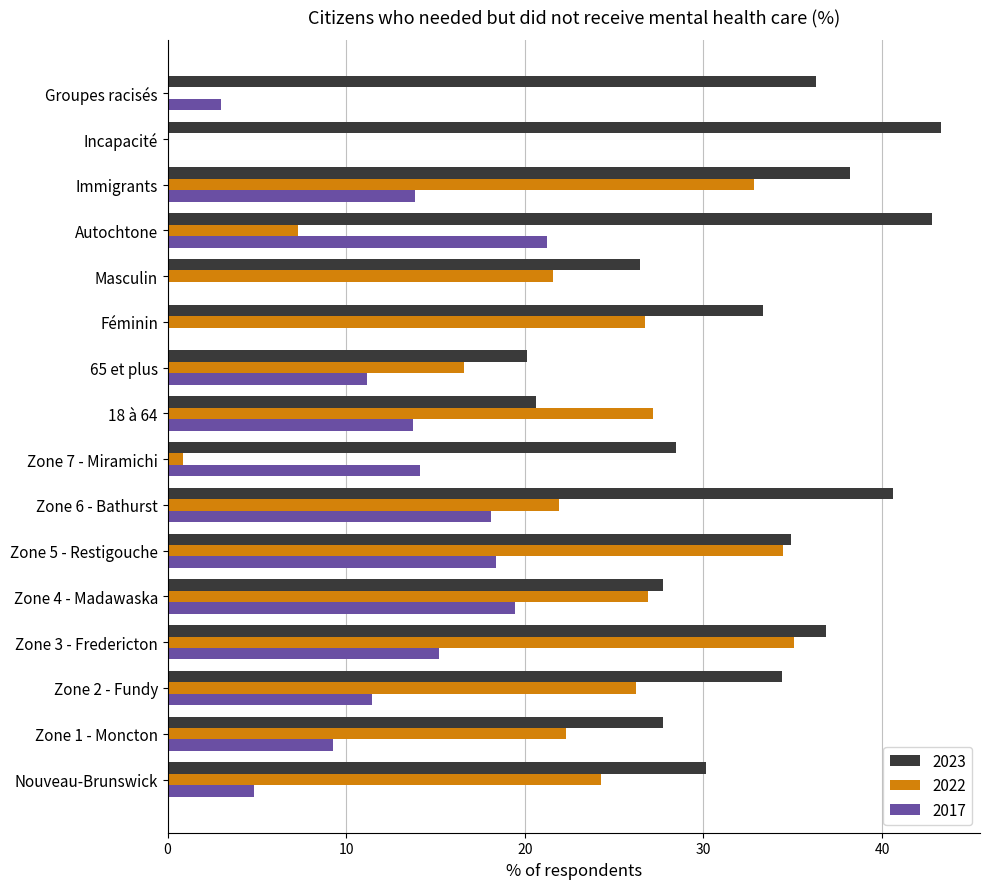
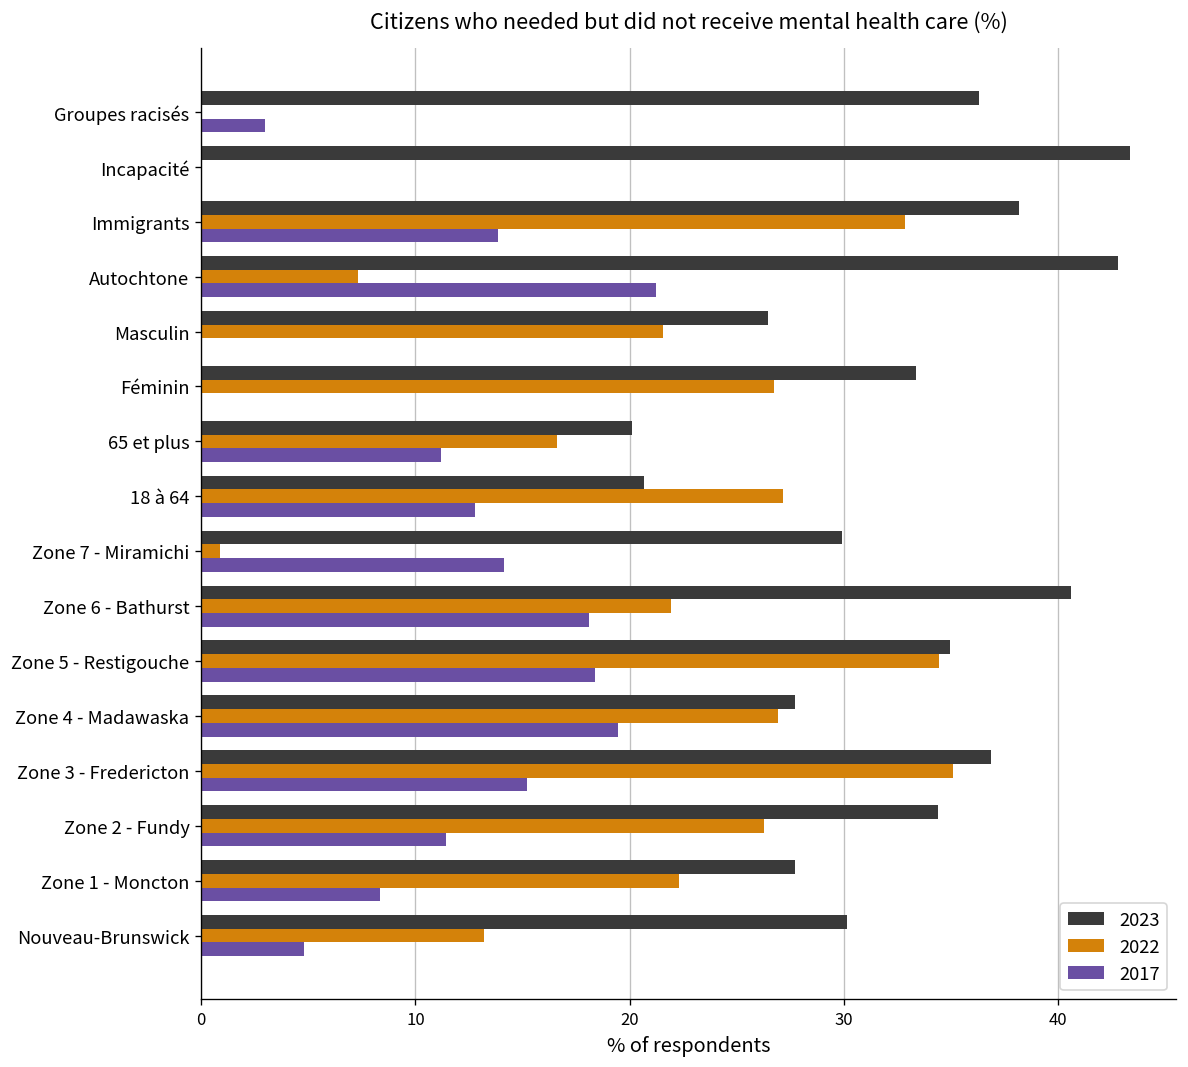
  {
    "2023": {
      "Groupes racisés": 36.3,
      "Incapacité": 43.3,
      "Immigrants": 38.2,
      "Autochtone": 42.8,
      "Masculin": 26.4,
      "Féminin": 33.3,
      "65 et plus": 20.1,
      "18 à 64": 20.6,
-     "Zone 7 - Miramichi": 28.4,
+     "Zone 7 - Miramichi": 29.9,
      "Zone 6 - Bathurst": 40.6,
      "Zone 5 - Restigouche": 34.9,
      "Zone 4 - Madawaska": 27.7,
      "Zone 3 - Fredericton": 36.9,
      "Zone 2 - Fundy": 34.4,
      "Zone 1 - Moncton": 27.7,
      "Nouveau-Brunswick": 30.1
    },
    "2022": {
      "Groupes racisés": 0.0,
      "Incapacité": 0.0,
      "Immigrants": 32.9,
      "Autochtone": 7.3,
      "Masculin": 21.6,
      "Féminin": 26.7,
      "65 et plus": 16.6,
      "18 à 64": 27.2,
      "Zone 7 - Miramichi": 0.9,
      "Zone 6 - Bathurst": 21.9,
      "Zone 5 - Restigouche": 34.5,
      "Zone 4 - Madawaska": 26.9,
      "Zone 3 - Fredericton": 35.1,
      "Zone 2 - Fundy": 26.2,
      "Zone 1 - Moncton": 22.3,
-     "Nouveau-Brunswick": 24.3
+     "Nouveau-Brunswick": 13.2
    },
    "2017": {
      "Groupes racisés": 3.0,
      "Incapacité": 0.0,
      "Immigrants": 13.9,
      "Autochtone": 21.2,
      "Masculin": 0.0,
      "Féminin": 0.0,
      "65 et plus": 11.2,
-     "18 à 64": 13.7,
+     "18 à 64": 12.8,
      "Zone 7 - Miramichi": 14.1,
      "Zone 6 - Bathurst": 18.1,
      "Zone 5 - Restigouche": 18.4,
      "Zone 4 - Madawaska": 19.5,
      "Zone 3 - Fredericton": 15.2,
      "Zone 2 - Fundy": 11.4,
-     "Zone 1 - Moncton": 9.2,
+     "Zone 1 - Moncton": 8.3,
      "Nouveau-Brunswick": 4.8
    }
  }
